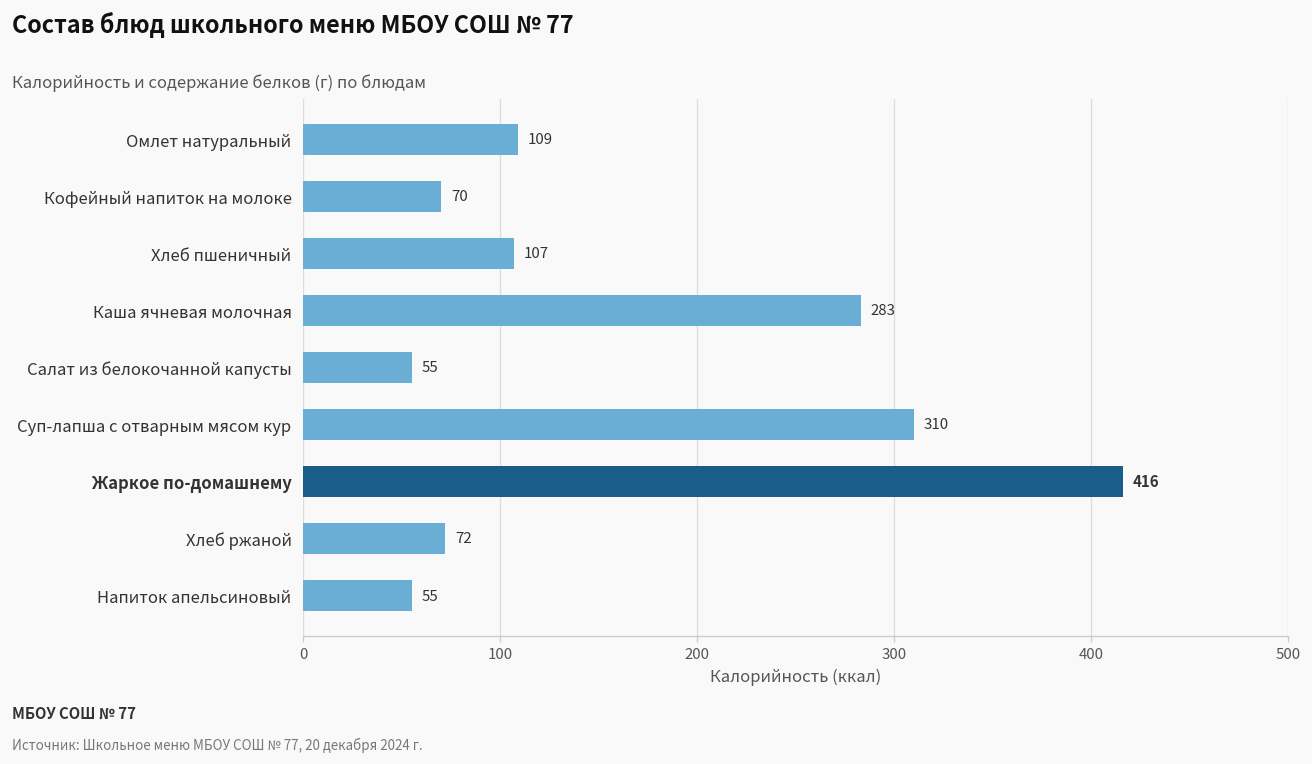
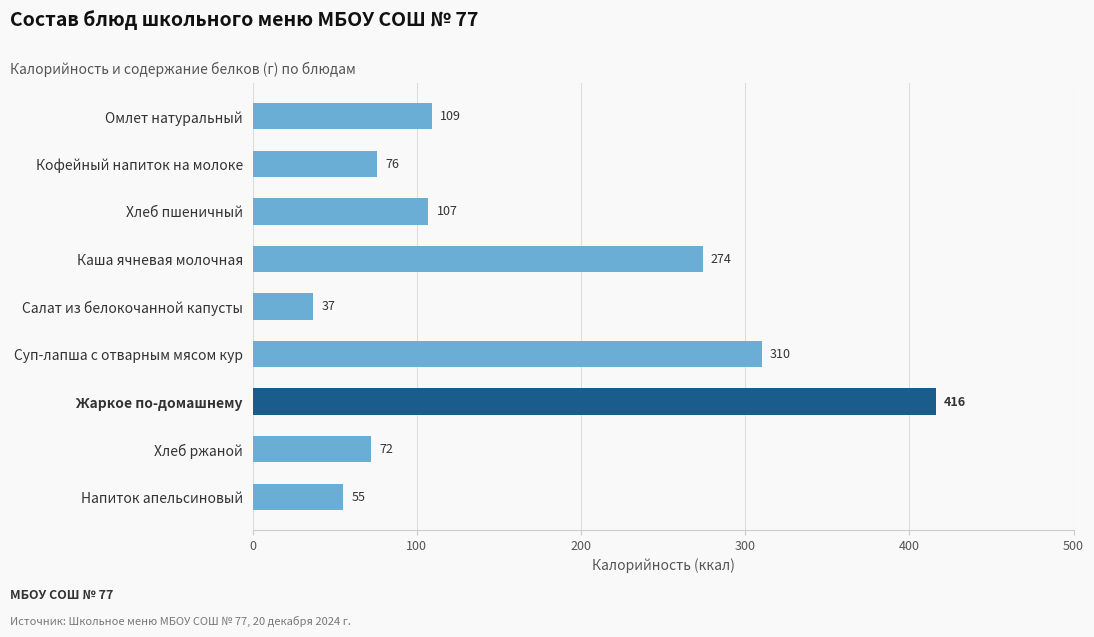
  {
    "Омлет натуральный": 109,
-   "Кофейный напиток на молоке": 70,
+   "Кофейный напиток на молоке": 76,
    "Хлеб пшеничный": 107,
-   "Каша ячневая молочная": 283,
-   "Салат из белокочанной капусты": 55,
+   "Каша ячневая молочная": 274,
+   "Салат из белокочанной капусты": 37,
    "Суп-лапша с отварным мясом кур": 310,
    "Жаркое по-домашнему": 416,
    "Хлеб ржаной": 72,
    "Напиток апельсиновый": 55
  }
